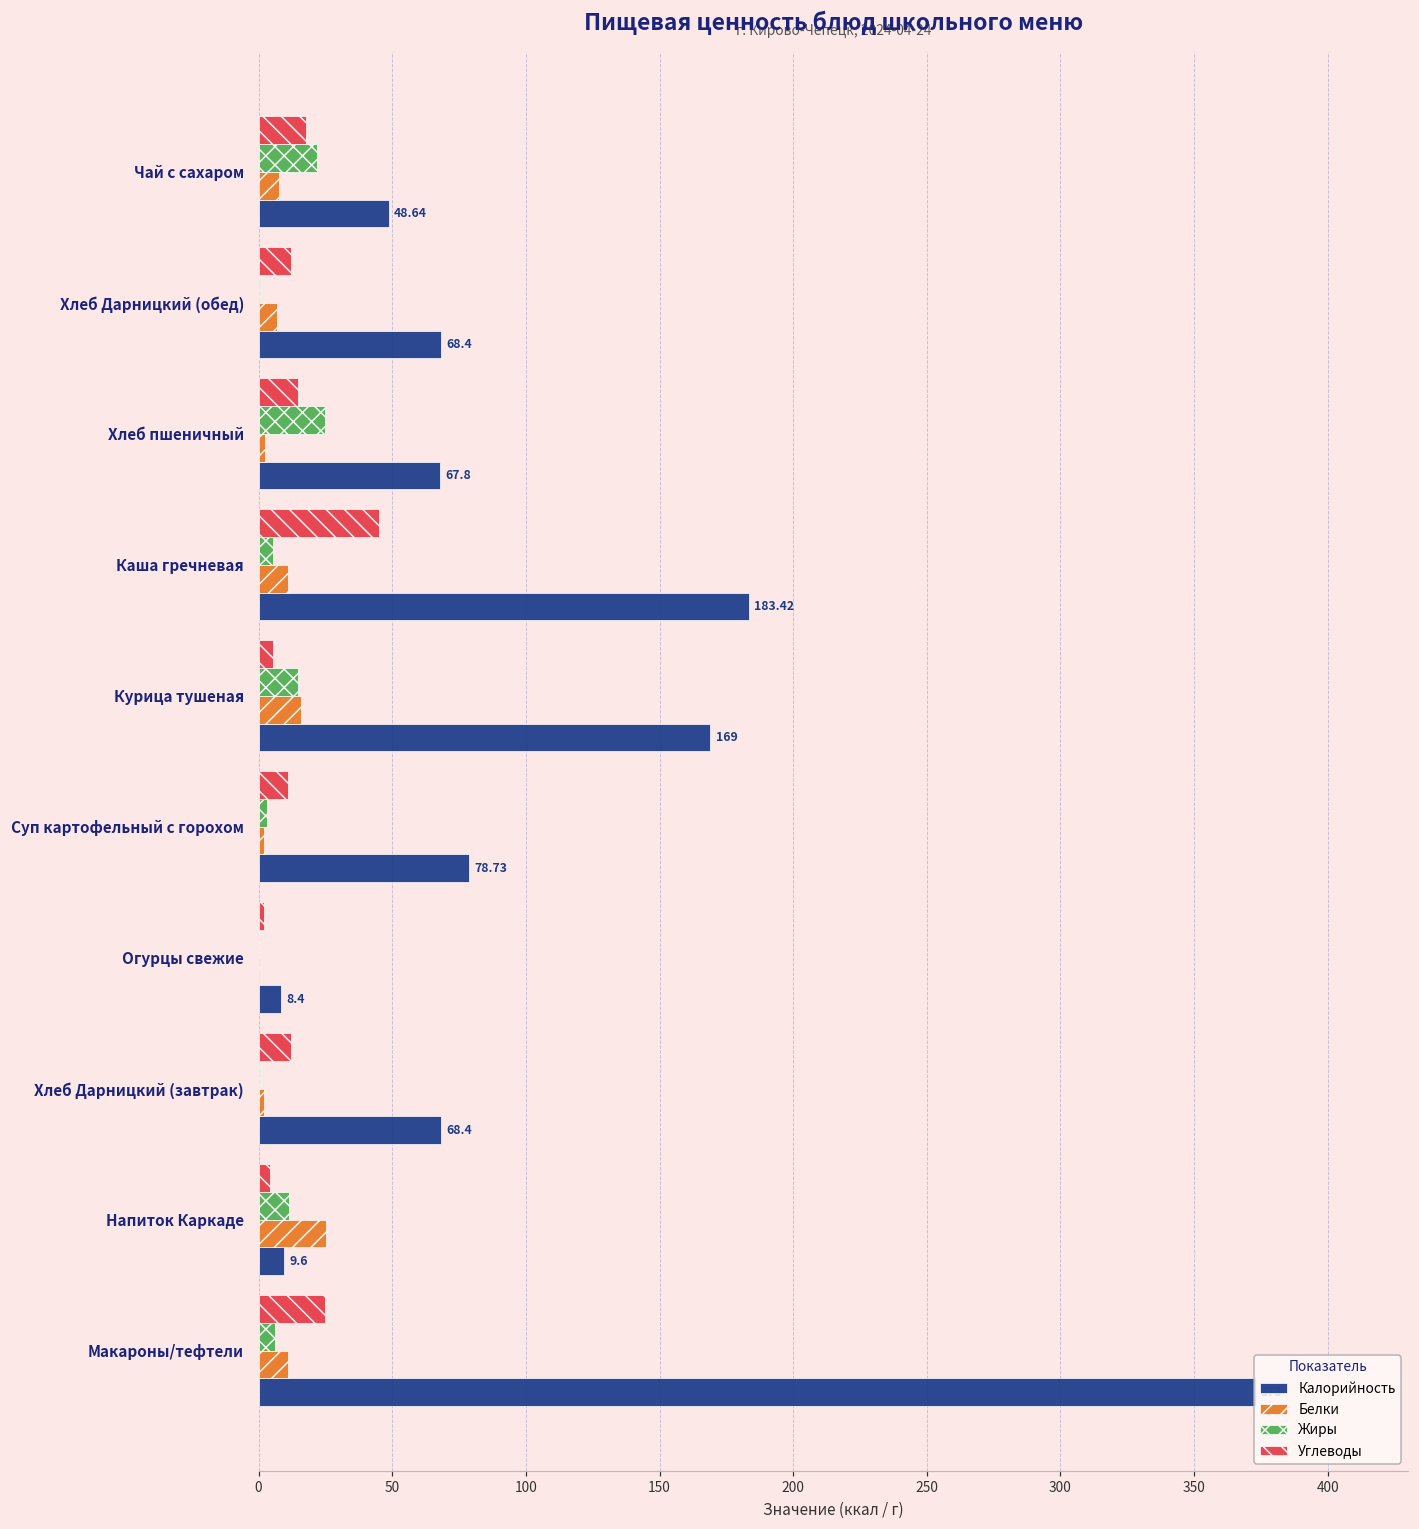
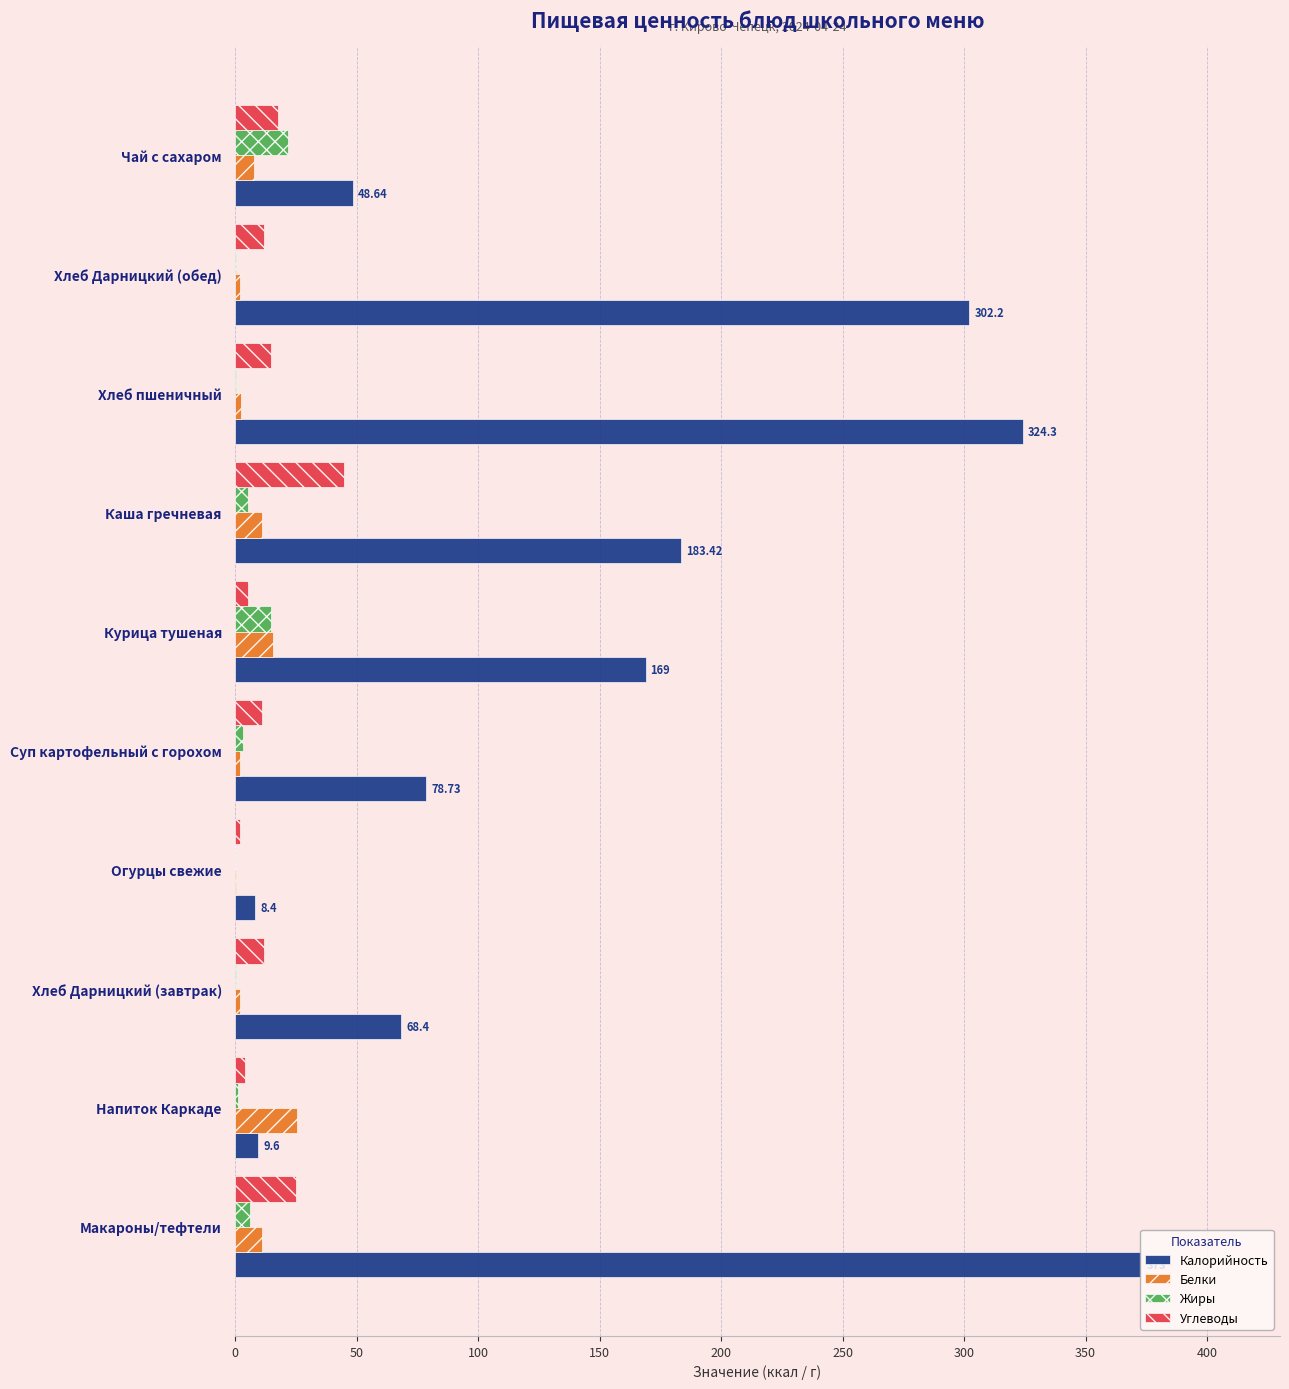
  {
    "Калорийность": {
      "Чай с сахаром": 48.64,
-     "Хлеб Дарницкий (обед)": 68.4,
-     "Хлеб пшеничный": 67.8,
+     "Хлеб Дарницкий (обед)": 302.2,
+     "Хлеб пшеничный": 324.3,
      "Каша гречневая": 183.42,
      "Курица тушеная": 169,
      "Суп картофельный с горохом": 78.73,
      "Огурцы свежие": 8.4,
      "Хлеб Дарницкий (завтрак)": 68.4,
      "Напиток Каркаде": 9.6
    },
    "Белки": {
      "Чай с сахаром": 8,
-     "Хлеб Дарницкий (обед)": 7,
+     "Хлеб Дарницкий (обед)": 2,
      "Хлеб пшеничный": 2,
      "Каша гречневая": 11,
      "Курица тушеная": 16,
      "Суп картофельный с горохом": 2,
      "Хлеб Дарницкий (завтрак)": 2,
      "Напиток Каркаде": 25,
      "Макароны/тефтели": 11
    },
    "Жиры": {
      "Чай с сахаром": 22,
-     "Хлеб пшеничный": 25,
+     "Хлеб пшеничный": 0,
      "Каша гречневая": 5,
      "Курица тушеная": 15,
      "Суп картофельный с горохом": 3,
-     "Напиток Каркаде": 11,
+     "Напиток Каркаде": 1,
      "Макароны/тефтели": 6
    },
    "Углеводы": {
      "Чай с сахаром": 18,
      "Хлеб Дарницкий (обед)": 12,
      "Хлеб пшеничный": 15,
      "Каша гречневая": 45,
      "Курица тушеная": 5,
      "Суп картофельный с горохом": 11,
      "Огурцы свежие": 2,
      "Хлеб Дарницкий (завтрак)": 12,
      "Напиток Каркаде": 4,
      "Макароны/тефтели": 25
    }
  }
